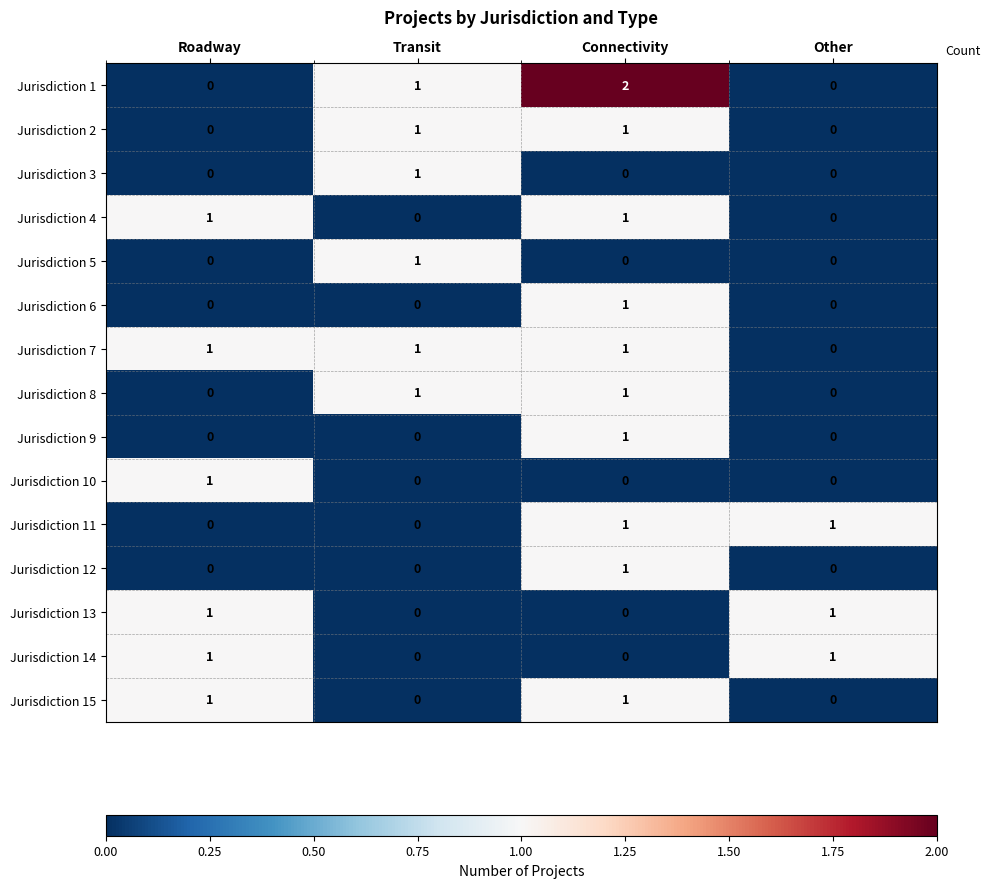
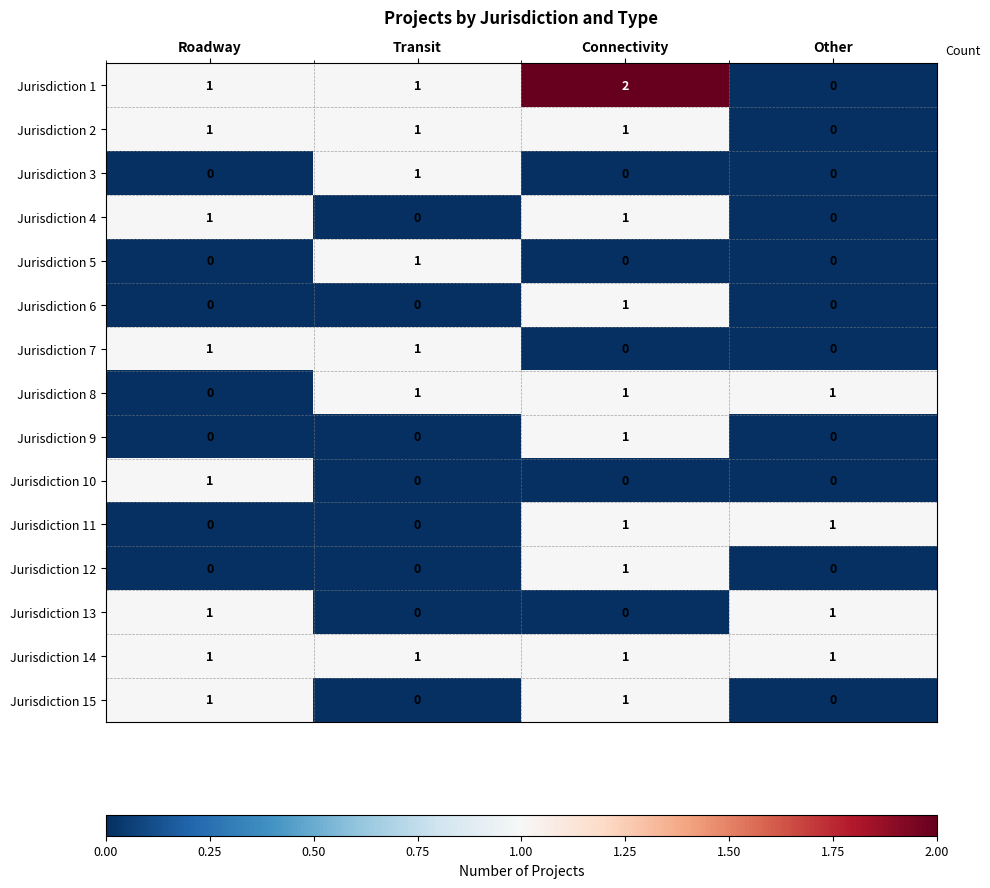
  {
    "Jurisdiction 1": {
-     "Roadway": 0,
+     "Roadway": 1,
      "Transit": 1,
      "Connectivity": 2,
      "Other": 0
    },
    "Jurisdiction 2": {
-     "Roadway": 0,
+     "Roadway": 1,
      "Transit": 1,
      "Connectivity": 1,
      "Other": 0
    },
    "Jurisdiction 3": {
      "Roadway": 0,
      "Transit": 1,
      "Connectivity": 0,
      "Other": 0
    },
    "Jurisdiction 4": {
      "Roadway": 1,
      "Transit": 0,
      "Connectivity": 1,
      "Other": 0
    },
    "Jurisdiction 5": {
      "Roadway": 0,
      "Transit": 1,
      "Connectivity": 0,
      "Other": 0
    },
    "Jurisdiction 6": {
      "Roadway": 0,
      "Transit": 0,
      "Connectivity": 1,
      "Other": 0
    },
    "Jurisdiction 7": {
      "Roadway": 1,
      "Transit": 1,
-     "Connectivity": 1,
+     "Connectivity": 0,
      "Other": 0
    },
    "Jurisdiction 8": {
      "Roadway": 0,
      "Transit": 1,
      "Connectivity": 1,
-     "Other": 0
+     "Other": 1
    },
    "Jurisdiction 9": {
      "Roadway": 0,
      "Transit": 0,
      "Connectivity": 1,
      "Other": 0
    },
    "Jurisdiction 10": {
      "Roadway": 1,
      "Transit": 0,
      "Connectivity": 0,
      "Other": 0
    },
    "Jurisdiction 11": {
      "Roadway": 0,
      "Transit": 0,
      "Connectivity": 1,
      "Other": 1
    },
    "Jurisdiction 12": {
      "Roadway": 0,
      "Transit": 0,
      "Connectivity": 1,
      "Other": 0
    },
    "Jurisdiction 13": {
      "Roadway": 1,
      "Transit": 0,
      "Connectivity": 0,
      "Other": 1
    },
    "Jurisdiction 14": {
      "Roadway": 1,
-     "Transit": 0,
-     "Connectivity": 0,
+     "Transit": 1,
+     "Connectivity": 1,
      "Other": 1
    },
    "Jurisdiction 15": {
      "Roadway": 1,
      "Transit": 0,
      "Connectivity": 1,
      "Other": 0
    }
  }
